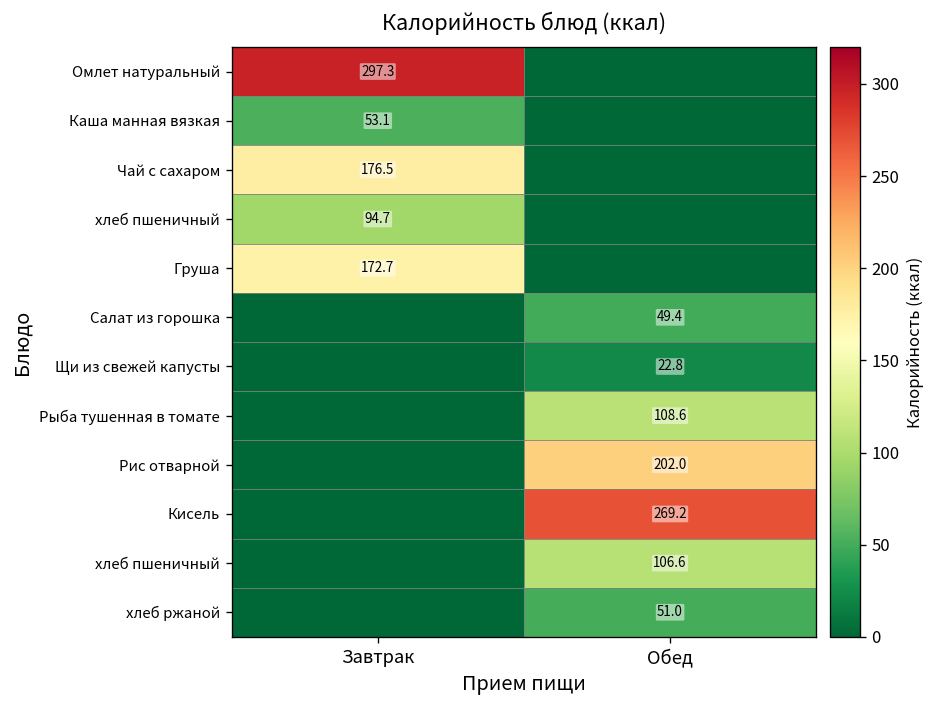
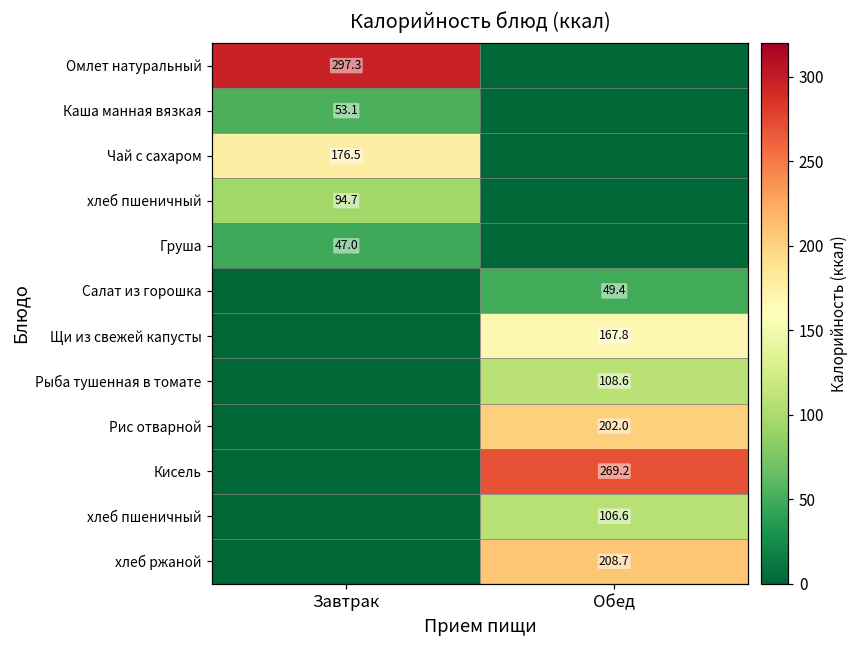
  {
    "Груша": {
-     "Завтрак": 172.7
+     "Завтрак": 47.0
    },
    "Щи из свежей капусты": {
-     "Обед": 22.8
+     "Обед": 167.8
    },
    "хлеб ржаной": {
-     "Обед": 51.0
+     "Обед": 208.7
    }
  }
